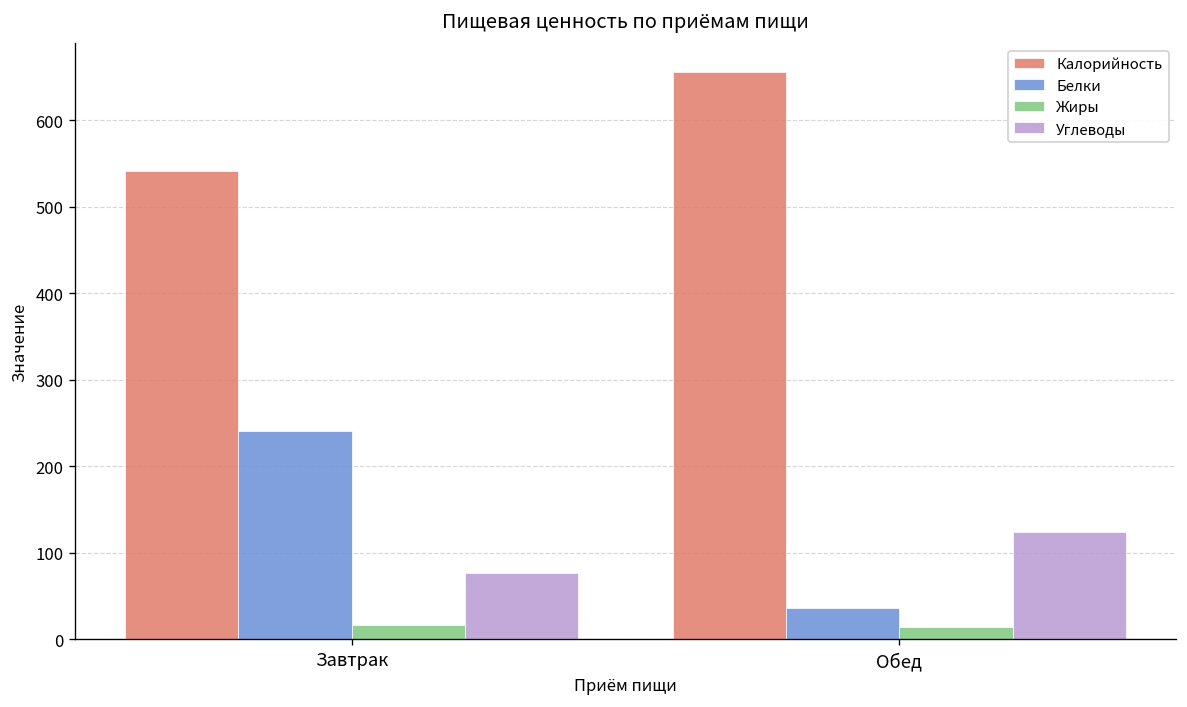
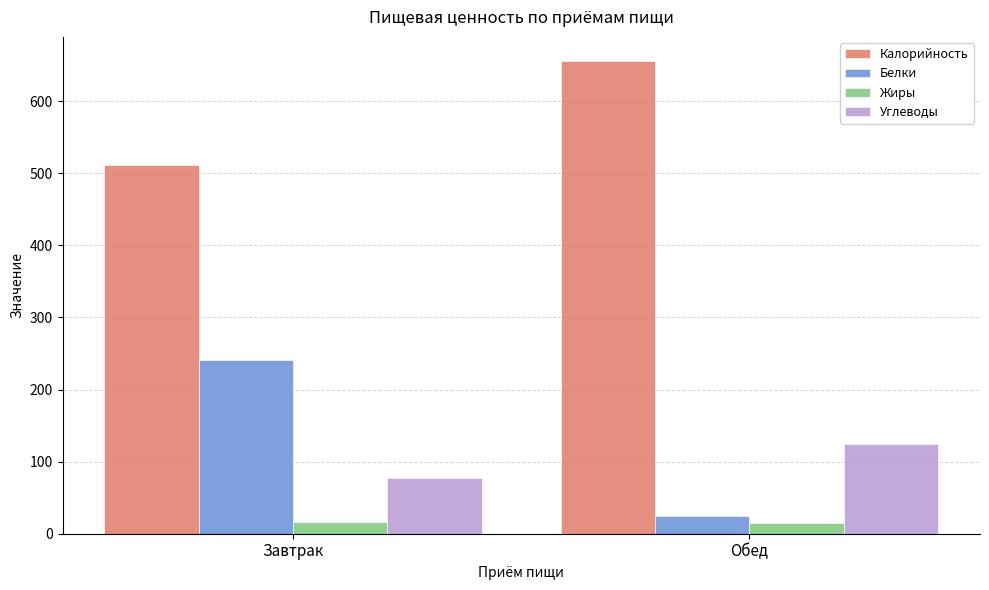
  {
    "Калорийность": {
-     "Завтрак": 540,
+     "Завтрак": 510,
      "Обед": 660
    },
    "Белки": {
      "Завтрак": 240,
-     "Обед": 40
+     "Обед": 30
    },
    "Жиры": {
      "Завтрак": 20,
      "Обед": 10
    },
    "Углеводы": {
      "Завтрак": 80,
      "Обед": 120
    }
  }
